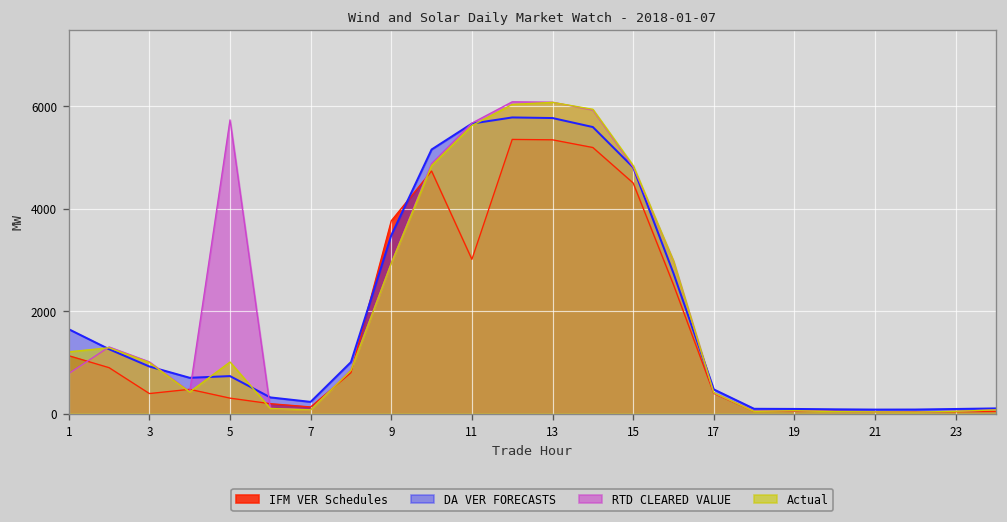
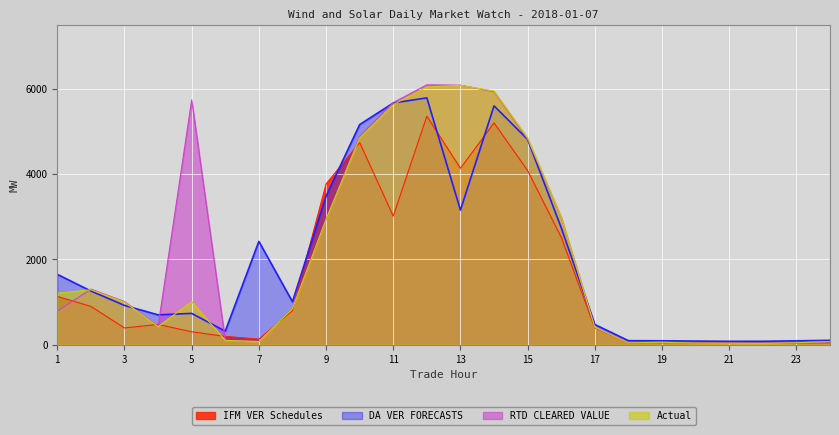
  {
    "IFM VER Schedules": {
      "1": 1100,
      "3": 400,
      "5": 300,
      "9": 3800,
      "11": 3000,
-     "13": 5300,
-     "15": 4500
+     "13": 4100,
+     "15": 4100
    },
    "DA VER FORECASTS": {
      "1": 1700,
      "3": 900,
      "5": 700,
-     "7": 200,
+     "7": 2400,
      "9": 3500,
-     "13": 5800,
+     "13": 3200,
      "17": 500
    },
    "RTD CLEARED VALUE": {
      "1": 800,
      "5": 5700
    },
    "Actual": {
      "1": 1200,
      "5": 1000
    }
  }
